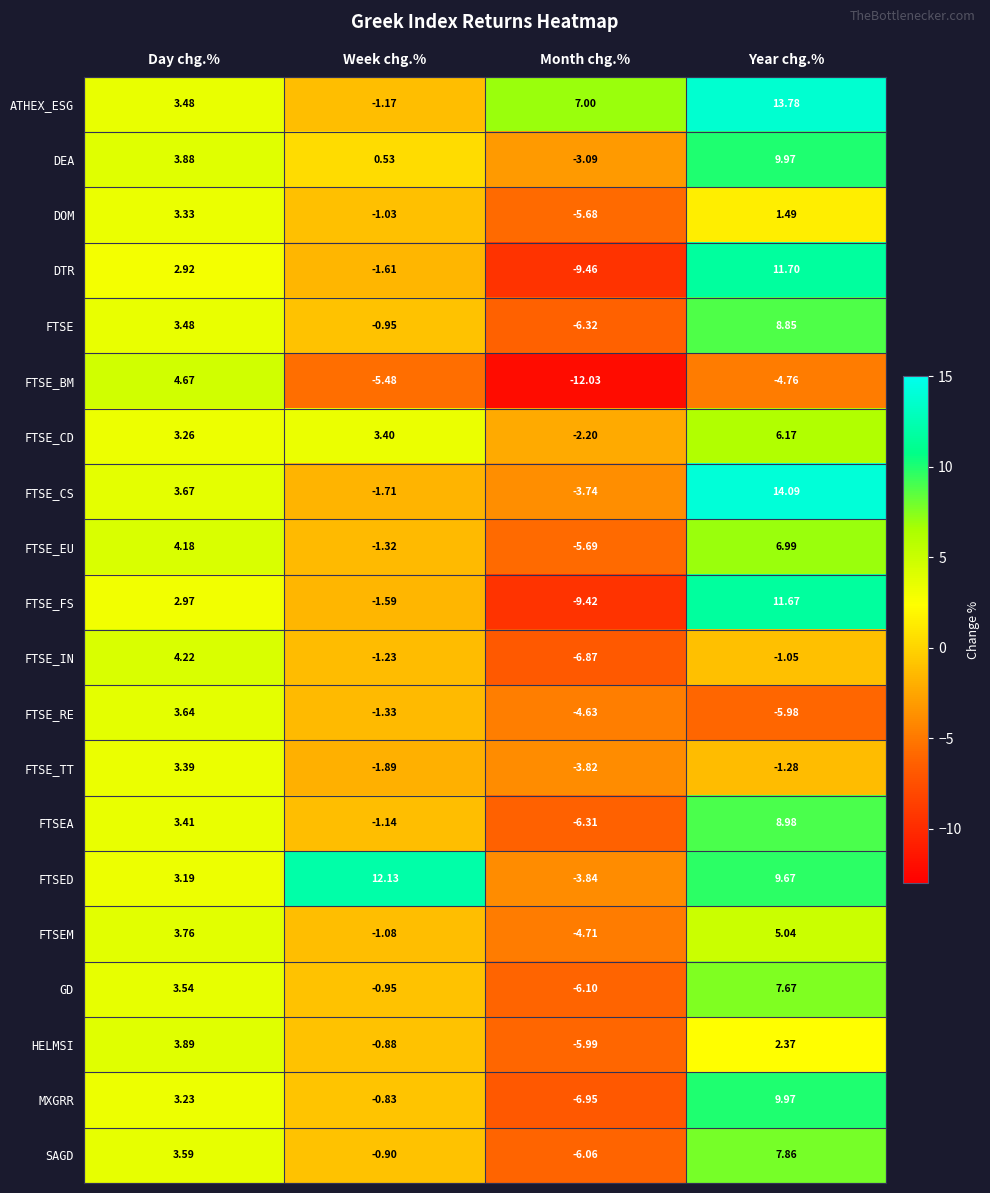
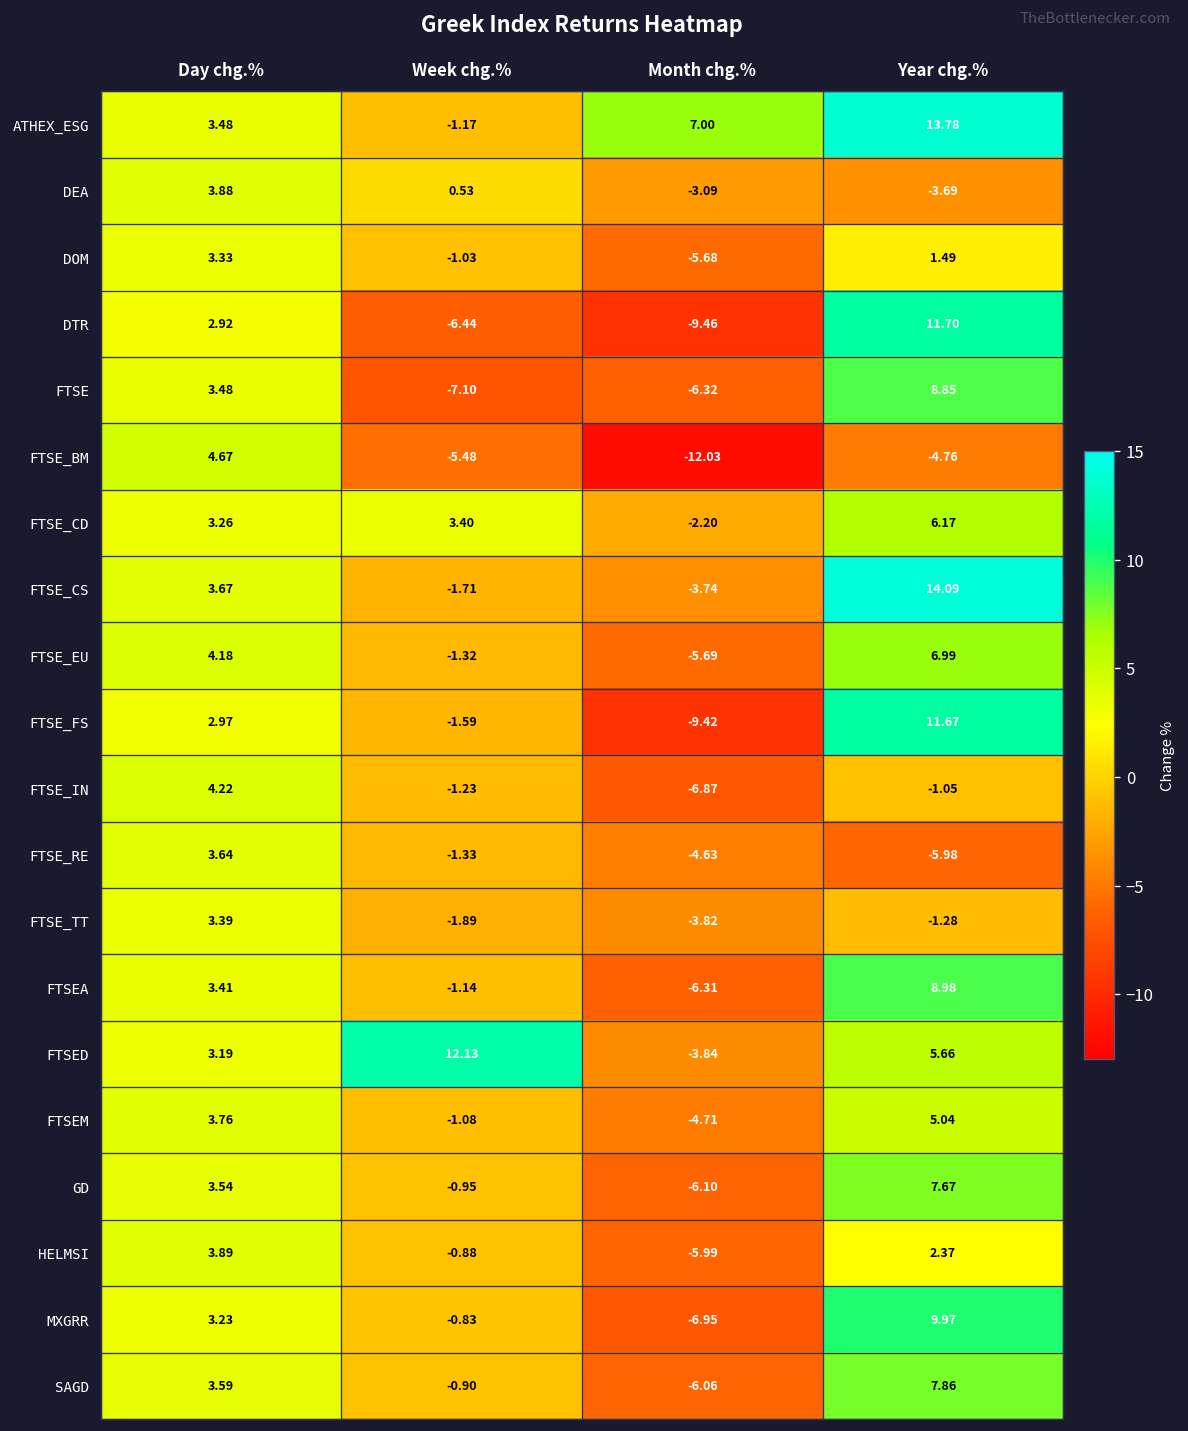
  {
    "ATHEX_ESG": {
      "Day chg.%": 3.48,
      "Week chg.%": -1.17,
      "Month chg.%": 7.00,
      "Year chg.%": 13.78
    },
    "DEA": {
      "Day chg.%": 3.88,
      "Week chg.%": 0.53,
      "Month chg.%": -3.09,
-     "Year chg.%": 9.97
+     "Year chg.%": -3.69
    },
    "DOM": {
      "Day chg.%": 3.33,
      "Week chg.%": -1.03,
      "Month chg.%": -5.68,
      "Year chg.%": 1.49
    },
    "DTR": {
      "Day chg.%": 2.92,
-     "Week chg.%": -1.61,
+     "Week chg.%": -6.44,
      "Month chg.%": -9.46,
      "Year chg.%": 11.70
    },
    "FTSE": {
      "Day chg.%": 3.48,
-     "Week chg.%": -0.95,
+     "Week chg.%": -7.10,
      "Month chg.%": -6.32,
      "Year chg.%": 8.85
    },
    "FTSE_BM": {
      "Day chg.%": 4.67,
      "Week chg.%": -5.48,
      "Month chg.%": -12.03,
      "Year chg.%": -4.76
    },
    "FTSE_CD": {
      "Day chg.%": 3.26,
      "Week chg.%": 3.40,
      "Month chg.%": -2.20,
      "Year chg.%": 6.17
    },
    "FTSE_CS": {
      "Day chg.%": 3.67,
      "Week chg.%": -1.71,
      "Month chg.%": -3.74,
      "Year chg.%": 14.09
    },
    "FTSE_EU": {
      "Day chg.%": 4.18,
      "Week chg.%": -1.32,
      "Month chg.%": -5.69,
      "Year chg.%": 6.99
    },
    "FTSE_FS": {
      "Day chg.%": 2.97,
      "Week chg.%": -1.59,
      "Month chg.%": -9.42,
      "Year chg.%": 11.67
    },
    "FTSE_IN": {
      "Day chg.%": 4.22,
      "Week chg.%": -1.23,
      "Month chg.%": -6.87,
      "Year chg.%": -1.05
    },
    "FTSE_RE": {
      "Day chg.%": 3.64,
      "Week chg.%": -1.33,
      "Month chg.%": -4.63,
      "Year chg.%": -5.98
    },
    "FTSE_TT": {
      "Day chg.%": 3.39,
      "Week chg.%": -1.89,
      "Month chg.%": -3.82,
      "Year chg.%": -1.28
    },
    "FTSEA": {
      "Day chg.%": 3.41,
      "Week chg.%": -1.14,
      "Month chg.%": -6.31,
      "Year chg.%": 8.98
    },
    "FTSED": {
      "Day chg.%": 3.19,
      "Week chg.%": 12.13,
      "Month chg.%": -3.84,
-     "Year chg.%": 9.67
+     "Year chg.%": 5.66
    },
    "FTSEM": {
      "Day chg.%": 3.76,
      "Week chg.%": -1.08,
      "Month chg.%": -4.71,
      "Year chg.%": 5.04
    },
    "GD": {
      "Day chg.%": 3.54,
      "Week chg.%": -0.95,
      "Month chg.%": -6.10,
      "Year chg.%": 7.67
    },
    "HELMSI": {
      "Day chg.%": 3.89,
      "Week chg.%": -0.88,
      "Month chg.%": -5.99,
      "Year chg.%": 2.37
    },
    "MXGRR": {
      "Day chg.%": 3.23,
      "Week chg.%": -0.83,
      "Month chg.%": -6.95,
      "Year chg.%": 9.97
    },
    "SAGD": {
      "Day chg.%": 3.59,
      "Week chg.%": -0.90,
      "Month chg.%": -6.06,
      "Year chg.%": 7.86
    }
  }
